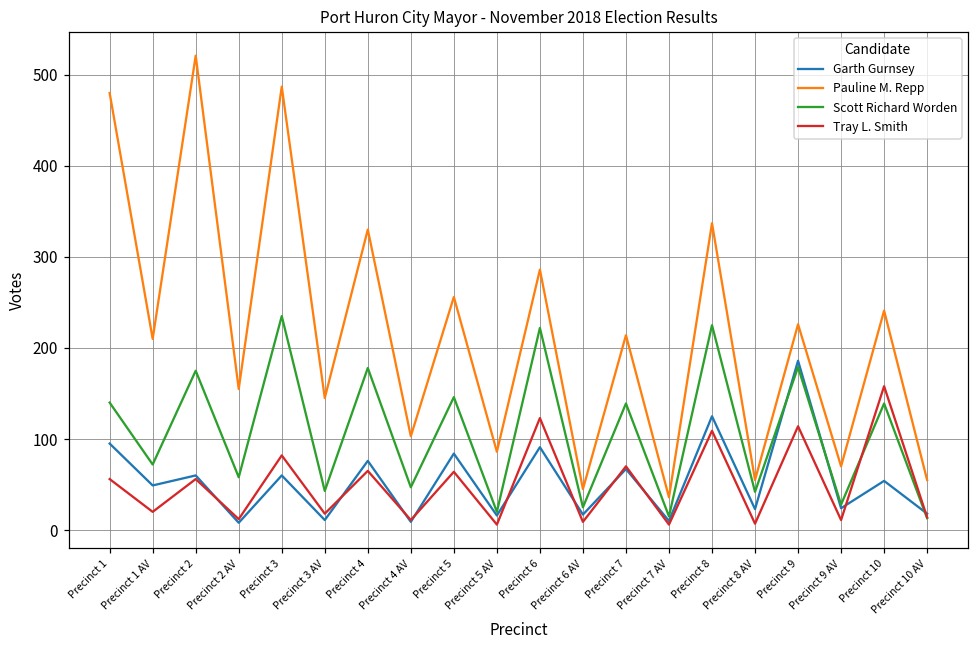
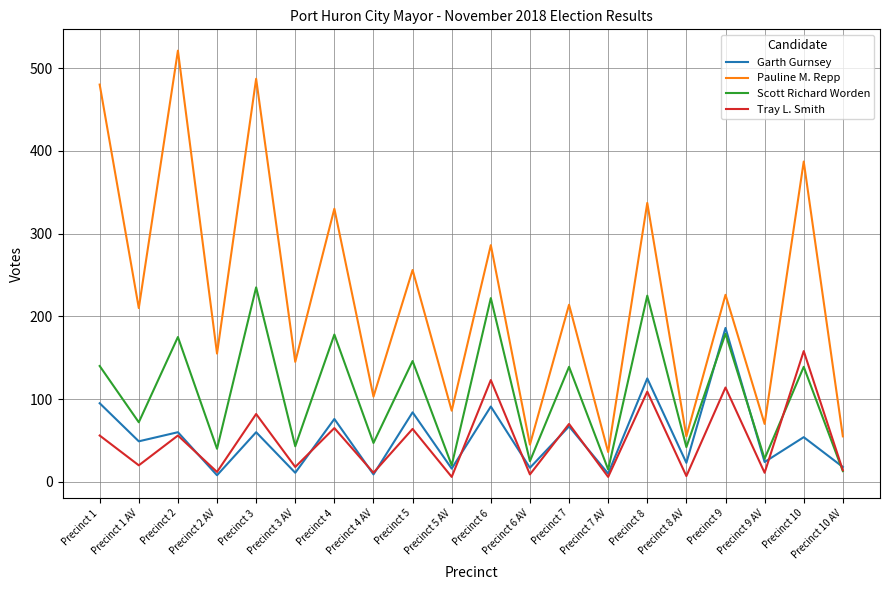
  {
    "Garth Gurnsey": {
      "Precinct 1": 100,
      "Precinct 1 AV": 50,
      "Precinct 2": 60,
      "Precinct 2 AV": 10,
      "Precinct 3": 60,
      "Precinct 3 AV": 10,
      "Precinct 4": 80,
      "Precinct 5": 80,
      "Precinct 5 AV": 20,
      "Precinct 6": 90,
      "Precinct 6 AV": 20,
      "Precinct 7 AV": 10,
      "Precinct 8": 130,
      "Precinct 8 AV": 20,
      "Precinct 9": 190,
      "Precinct 9 AV": 20,
      "Precinct 10": 50,
      "Precinct 10 AV": 20
    },
    "Pauline M. Repp": {
      "Precinct 1": 480,
      "Precinct 1 AV": 210,
      "Precinct 2": 520,
      "Precinct 2 AV": 160,
      "Precinct 3": 490,
      "Precinct 3 AV": 150,
      "Precinct 4": 330,
      "Precinct 4 AV": 100,
      "Precinct 5": 260,
      "Precinct 5 AV": 90,
      "Precinct 6": 290,
      "Precinct 6 AV": 50,
      "Precinct 7": 210,
      "Precinct 7 AV": 40,
      "Precinct 8": 340,
      "Precinct 8 AV": 60,
      "Precinct 9": 230,
      "Precinct 9 AV": 70,
-     "Precinct 10": 240,
+     "Precinct 10": 390,
      "Precinct 10 AV": 60
    },
    "Scott Richard Worden": {
      "Precinct 1": 140,
      "Precinct 1 AV": 70,
      "Precinct 2": 180,
-     "Precinct 2 AV": 60,
+     "Precinct 2 AV": 40,
      "Precinct 3": 240,
      "Precinct 3 AV": 40,
      "Precinct 4": 180,
      "Precinct 4 AV": 50,
      "Precinct 5": 150,
      "Precinct 5 AV": 20,
      "Precinct 6": 220,
      "Precinct 6 AV": 30,
      "Precinct 7": 140,
      "Precinct 7 AV": 20,
      "Precinct 8": 230,
      "Precinct 8 AV": 40,
      "Precinct 9": 180,
      "Precinct 9 AV": 30,
      "Precinct 10": 140
    },
    "Tray L. Smith": {
      "Precinct 1": 60,
      "Precinct 1 AV": 20,
      "Precinct 2": 60,
      "Precinct 2 AV": 10,
      "Precinct 3": 80,
      "Precinct 3 AV": 20,
      "Precinct 4": 70,
      "Precinct 5": 60,
      "Precinct 5 AV": 10,
      "Precinct 6": 120,
      "Precinct 6 AV": 10,
      "Precinct 7 AV": 10,
      "Precinct 8": 110,
      "Precinct 8 AV": 10,
      "Precinct 9": 110,
      "Precinct 9 AV": 10,
      "Precinct 10": 160
    }
  }
